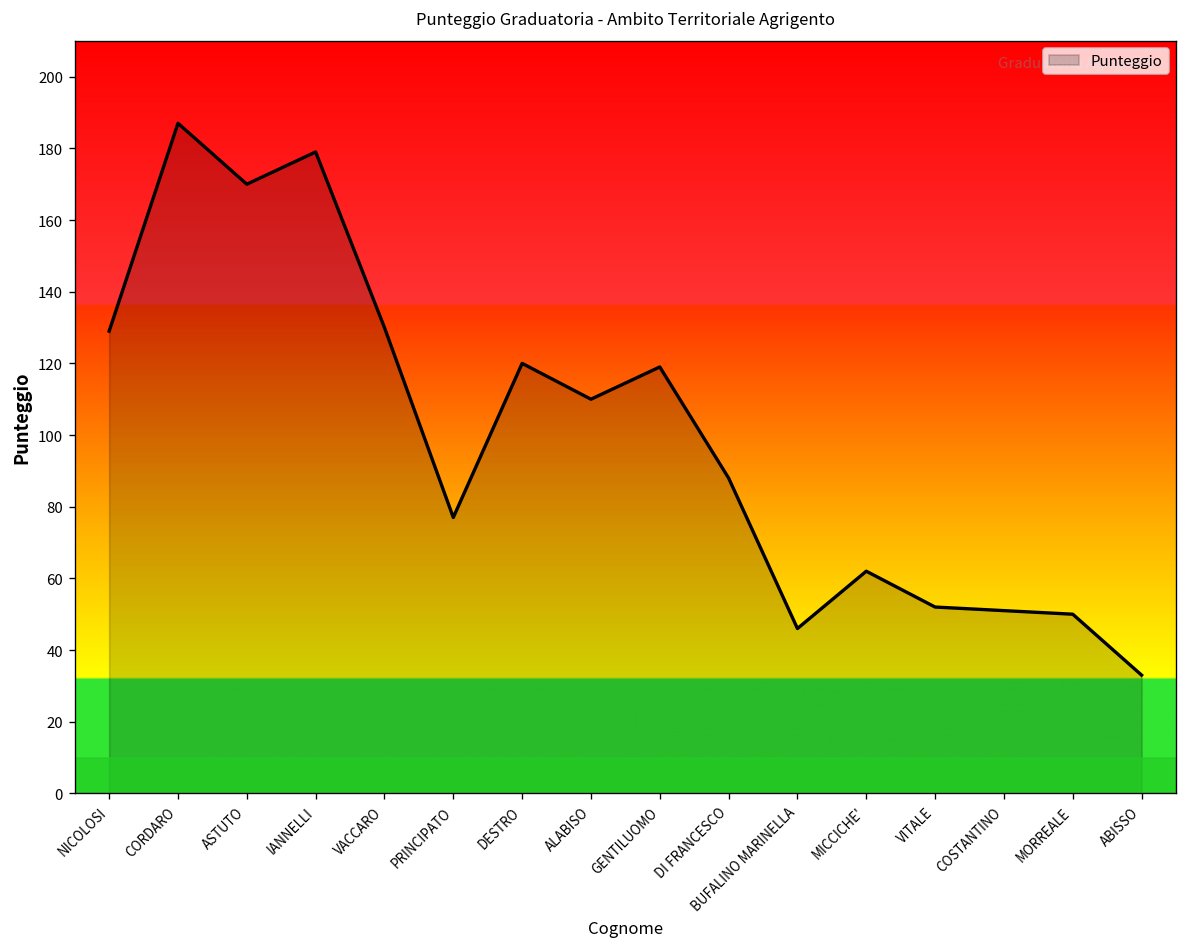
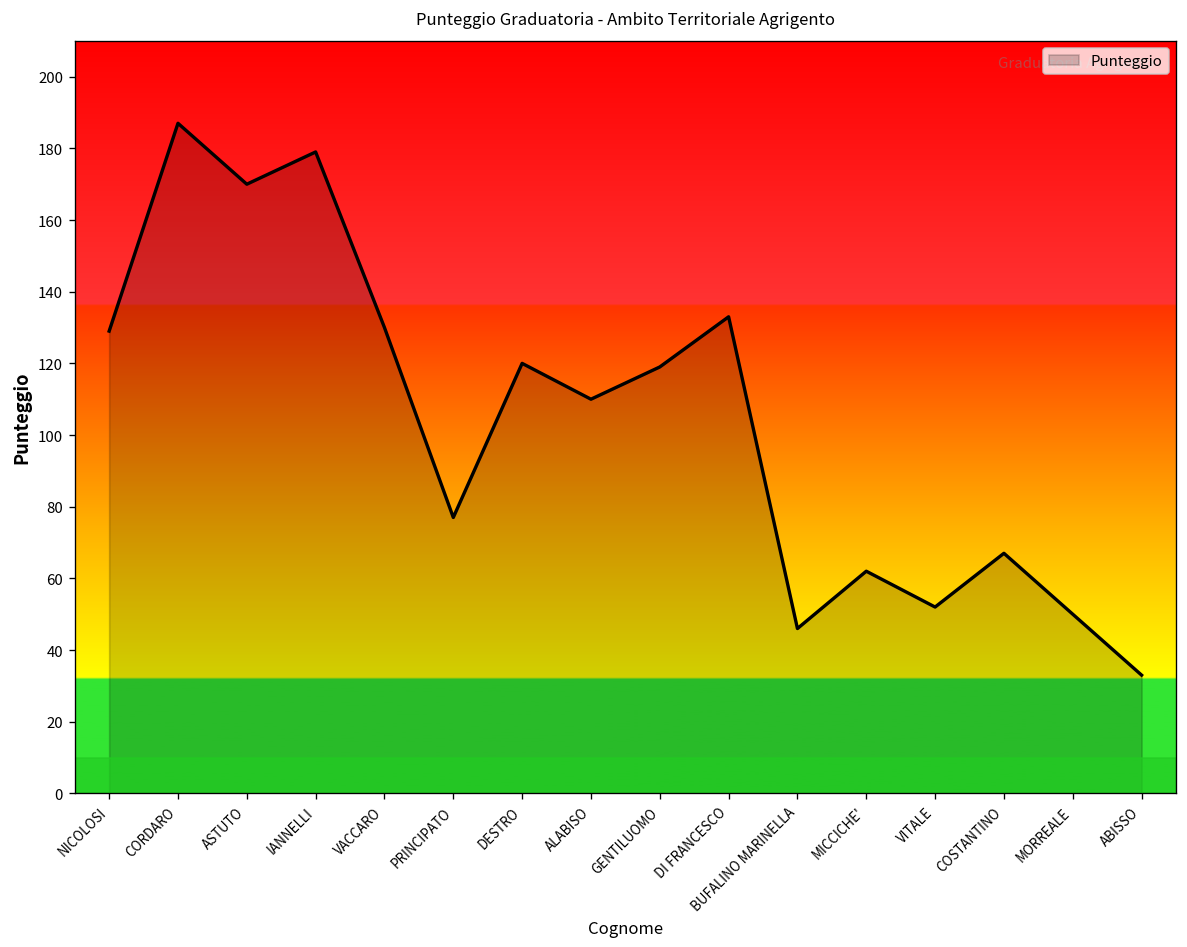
  {
    "NICOLOSI": 129,
    "CORDARO": 187,
    "ASTUTO": 170,
    "IANNELLI": 179,
    "VACCARO": 130,
    "PRINCIPATO": 77,
    "DESTRO": 120,
    "ALABISO": 110,
    "GENTILUOMO": 119,
-   "DI FRANCESCO": 88,
+   "DI FRANCESCO": 133,
    "BUFALINO MARINELLA": 46,
    "MICCICHE'": 62,
    "VITALE": 52,
-   "COSTANTINO": 51,
+   "COSTANTINO": 67,
    "MORREALE": 50,
    "ABISSO": 33
  }
